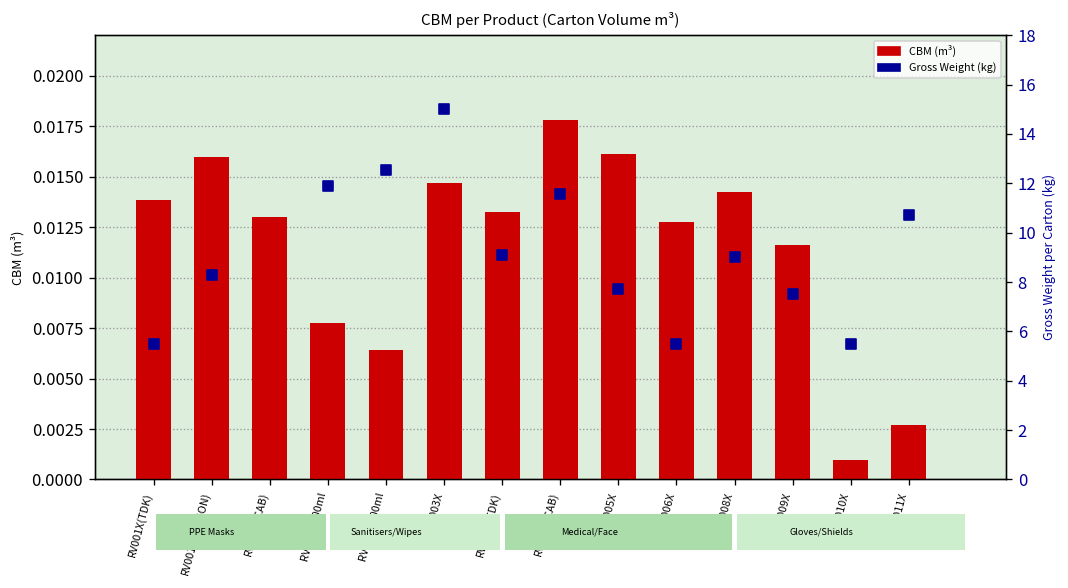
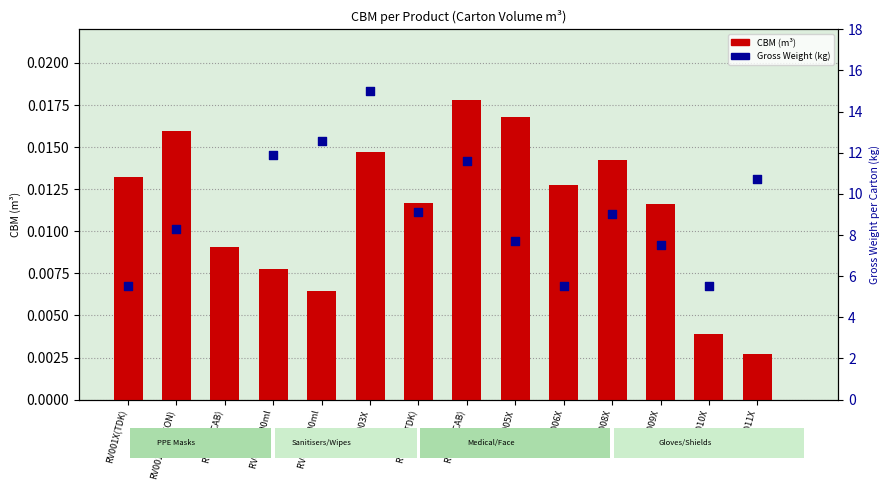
  {
    "CBM (m³)": {
-     "RV001X(TDK)": 0.0138,
+     "RV001X(TDK)": 0.0132,
      "RV001X(KINSON)": 0.0159,
-     "RV001X(CAB)": 0.0130,
+     "RV001X(CAB)": 0.0091,
      "RV002X 100ml": 0.0078,
      "RV002X 500ml": 0.0064,
      "RV003X": 0.0147,
-     "RV004X(TDK)": 0.0132,
+     "RV004X(TDK)": 0.0117,
      "RV004X(CAB)": 0.0178,
-     "RV005X": 0.0161,
+     "RV005X": 0.0168,
      "RV006X": 0.0128,
      "RV008X": 0.0143,
      "RV009X": 0.0116,
-     "RV010X": 0.0010,
+     "RV010X": 0.0039,
      "RV011X": 0.0027
    }
  }
